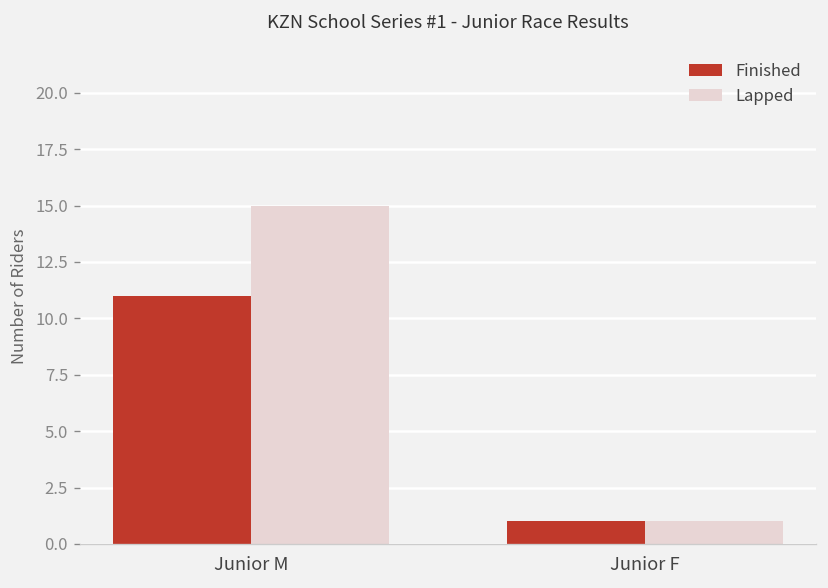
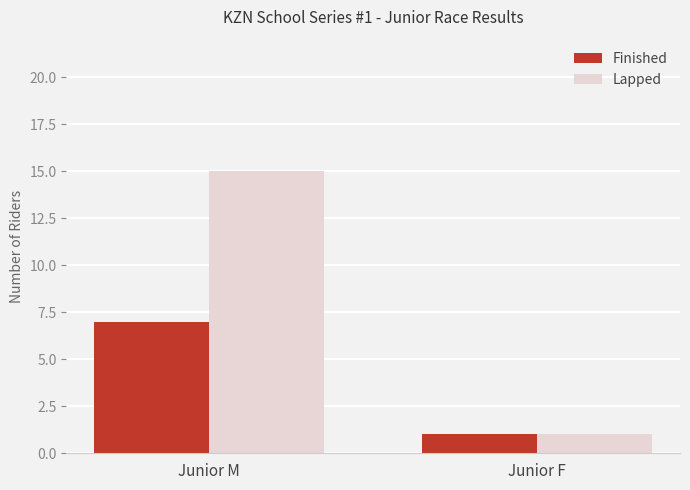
  {
    "Finished": {
-     "Junior M": 11,
+     "Junior M": 7,
      "Junior F": 1
    },
    "Lapped": {
      "Junior M": 15,
      "Junior F": 1
    }
  }
